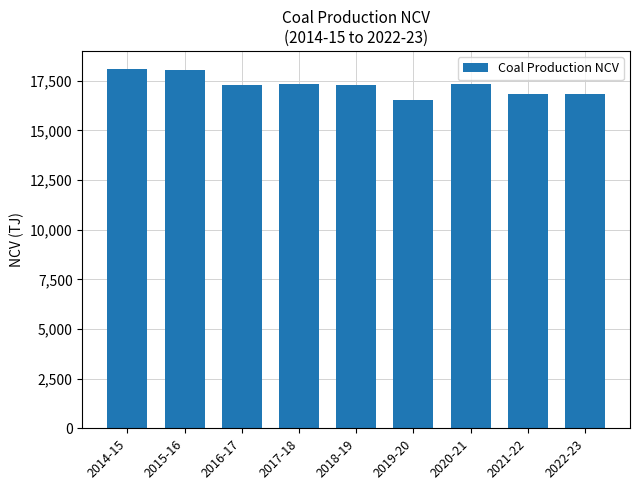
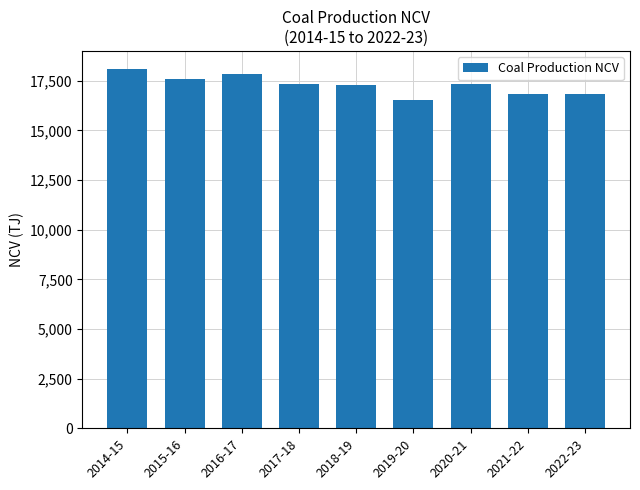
  {
    "2014-15": "18,100",
-   "2015-16": "18,100",
-   "2016-17": "17,300",
+   "2015-16": "17,600",
+   "2016-17": "17,800",
    "2017-18": "17,300",
    "2018-19": "17,300",
    "2019-20": "16,500",
    "2020-21": "17,300",
    "2021-22": "16,800",
    "2022-23": "16,900"
  }
